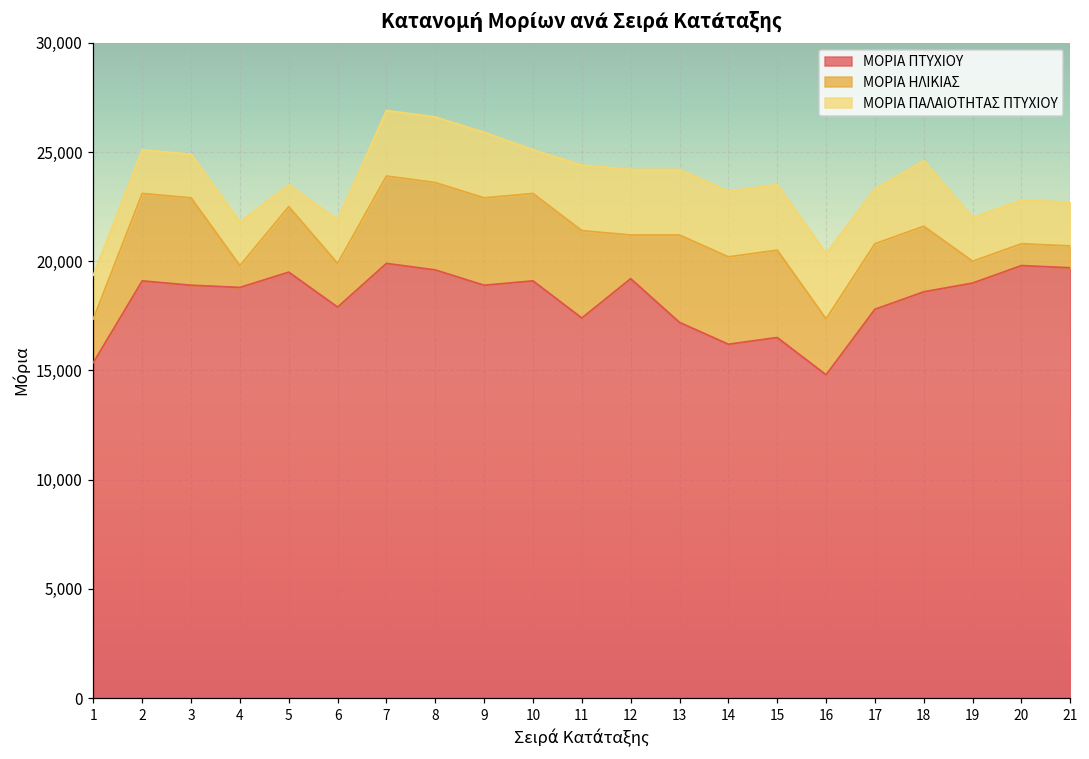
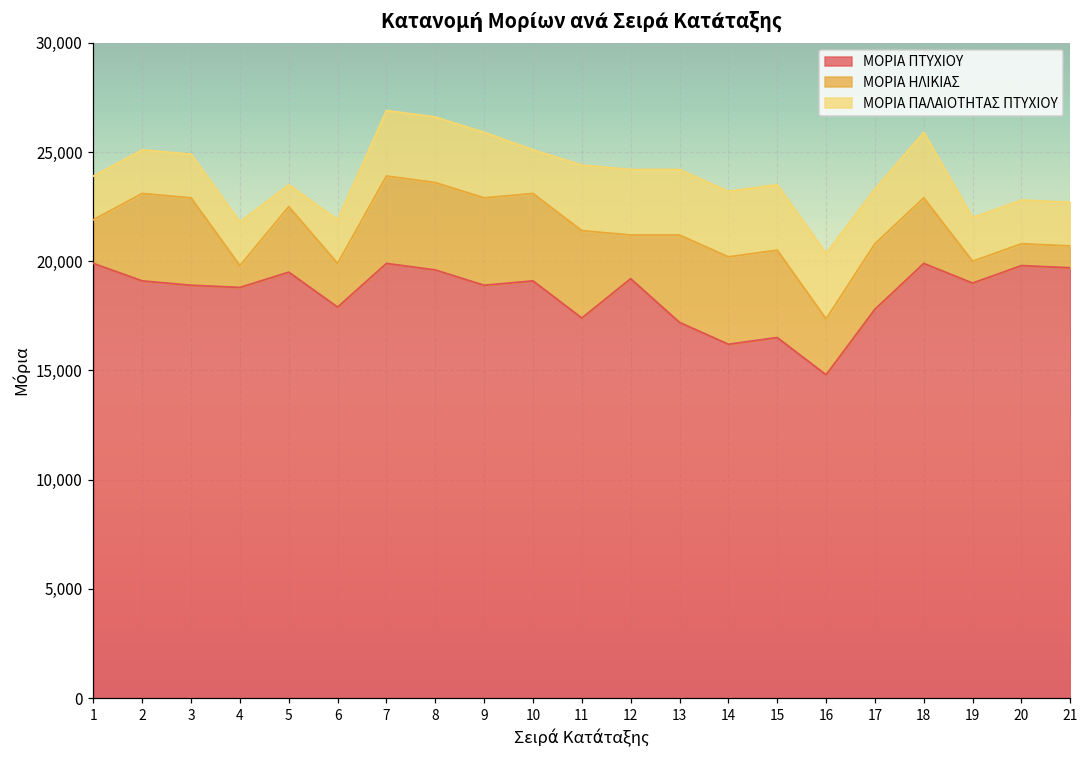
  {
    "ΜΟΡΙΑ ΠΤΥΧΙΟΥ": {
-     "1": "15,400",
+     "1": "19,900",
      "2": "19,100",
      "3": "18,900",
      "4": "18,800",
      "5": "19,500",
      "6": "17,900",
      "7": "19,900",
      "8": "19,600",
      "9": "18,900",
      "10": "19,100",
      "11": "17,400",
      "12": "19,200",
      "13": "17,200",
      "14": "16,200",
      "15": "16,500",
      "16": "14,800",
      "17": "17,800",
-     "18": "18,600",
+     "18": "19,900",
      "19": "19,000",
      "20": "19,800",
      "21": "19,700"
    },
    "ΜΟΡΙΑ ΗΛΙΚΙΑΣ": {
      "1": "2,000",
      "2": "4,000",
      "3": "4,000",
      "4": "1,000",
      "5": "3,000",
      "6": "2,000",
      "7": "4,000",
      "8": "4,000",
      "9": "4,000",
      "10": "4,000",
      "11": "4,000",
      "12": "2,000",
      "13": "4,000",
      "14": "4,000",
      "15": "4,000",
      "16": "2,600",
      "17": "3,000",
      "18": "3,000",
      "19": "1,000",
      "20": "1,000",
      "21": "1,000"
    },
    "ΜΟΡΙΑ ΠΑΛΑΙΟΤΗΤΑΣ ΠΤΥΧΙΟΥ": {
      "1": "2,000",
      "2": "2,000",
      "3": "2,000",
      "4": "2,000",
      "5": "1,000",
      "6": "2,000",
      "7": "3,000",
      "8": "3,000",
      "9": "3,000",
      "10": "2,000",
      "11": "3,000",
      "12": "3,000",
      "13": "3,000",
      "14": "3,000",
      "15": "3,000",
      "16": "3,000",
      "17": "2,500",
      "18": "3,000",
      "19": "2,000",
      "20": "2,000",
      "21": "2,000"
    }
  }
